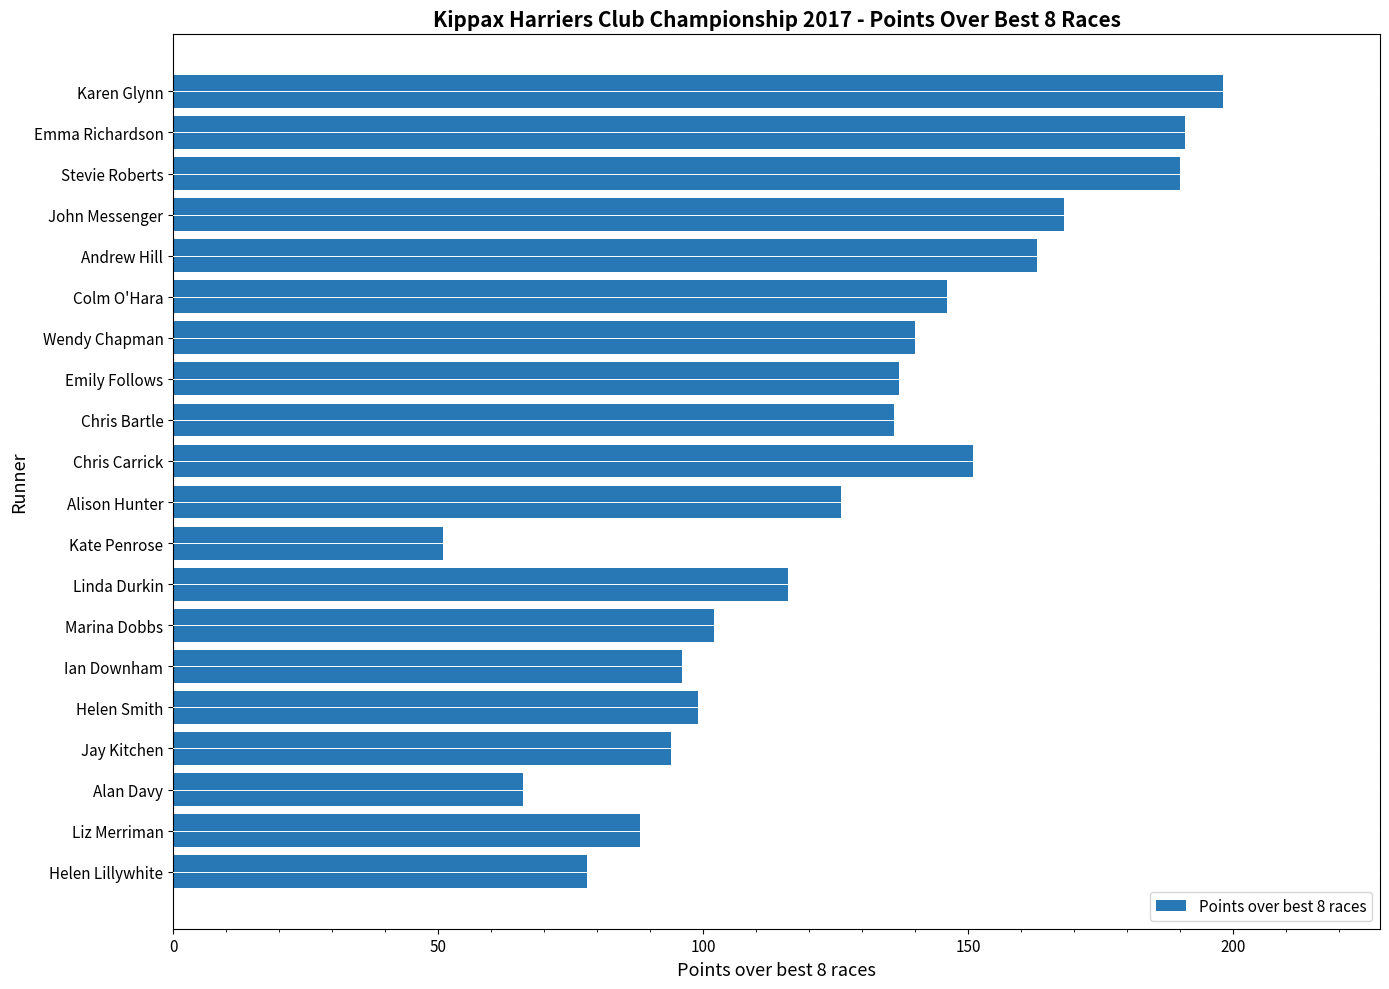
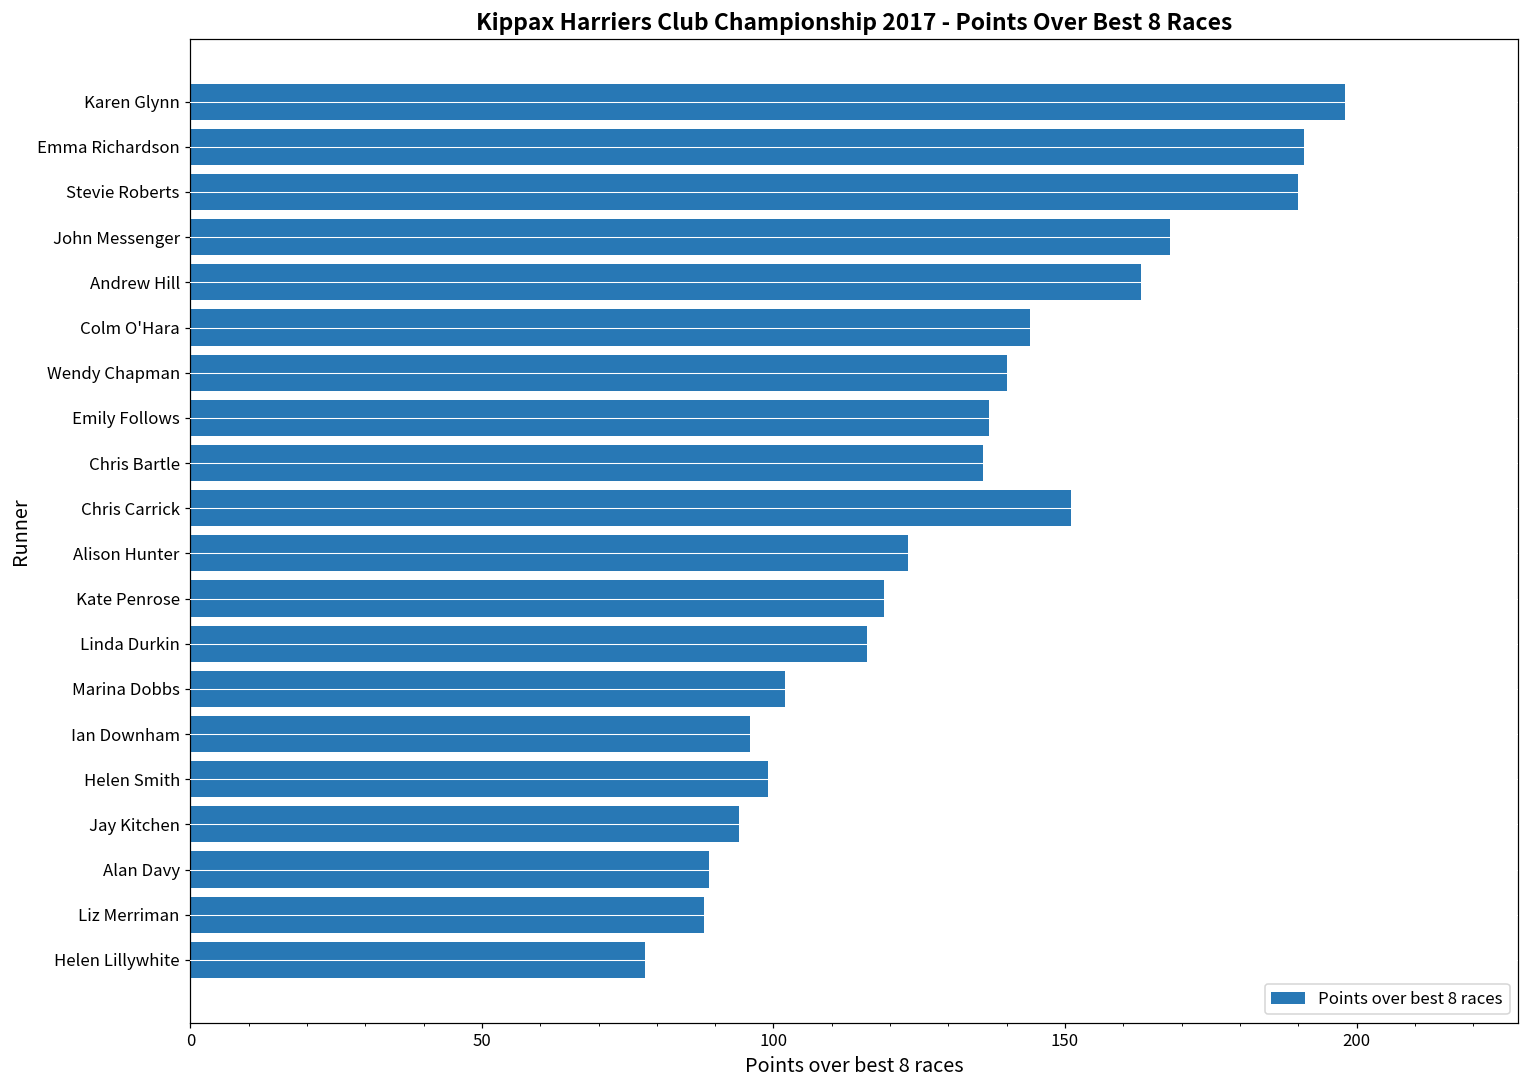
  {
    "Karen Glynn": 198,
    "Emma Richardson": 191,
    "Stevie Roberts": 190,
    "John Messenger": 168,
    "Andrew Hill": 163,
-   "Colm O'Hara": 146,
+   "Colm O'Hara": 144,
    "Wendy Chapman": 140,
    "Emily Follows": 137,
    "Chris Bartle": 136,
    "Chris Carrick": 151,
-   "Alison Hunter": 126,
-   "Kate Penrose": 51,
+   "Alison Hunter": 123,
+   "Kate Penrose": 119,
    "Linda Durkin": 116,
    "Marina Dobbs": 102,
    "Ian Downham": 96,
    "Helen Smith": 99,
    "Jay Kitchen": 94,
-   "Alan Davy": 66,
+   "Alan Davy": 89,
    "Liz Merriman": 88,
    "Helen Lillywhite": 78
  }
